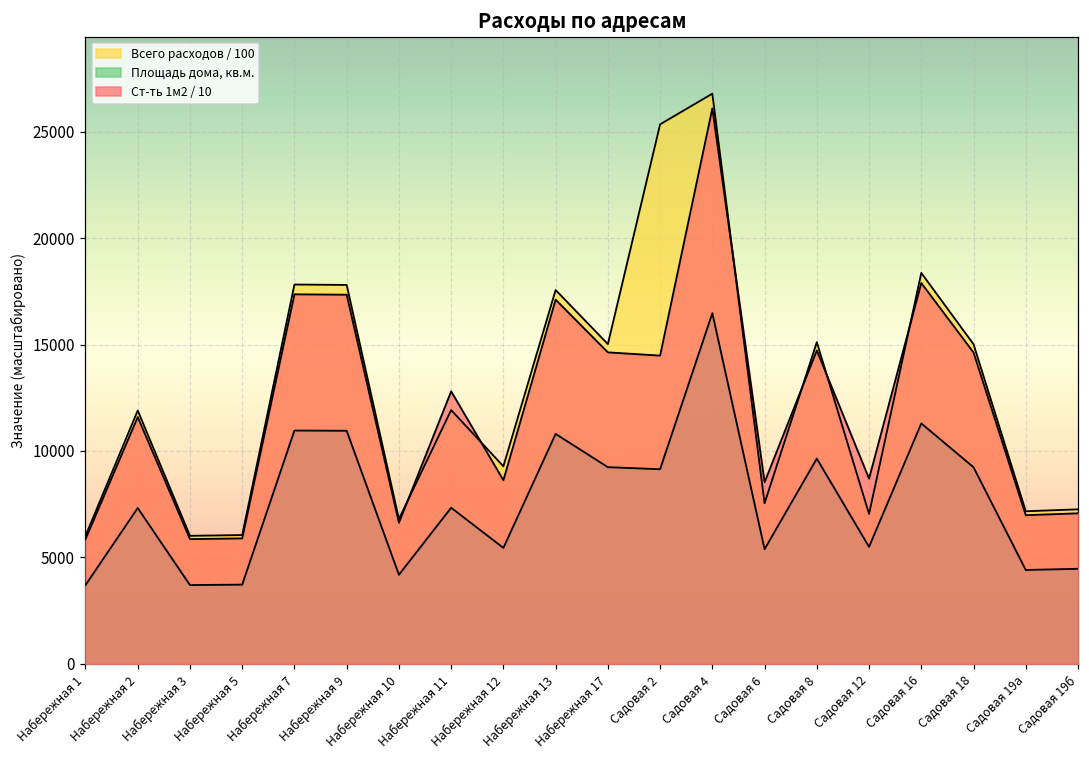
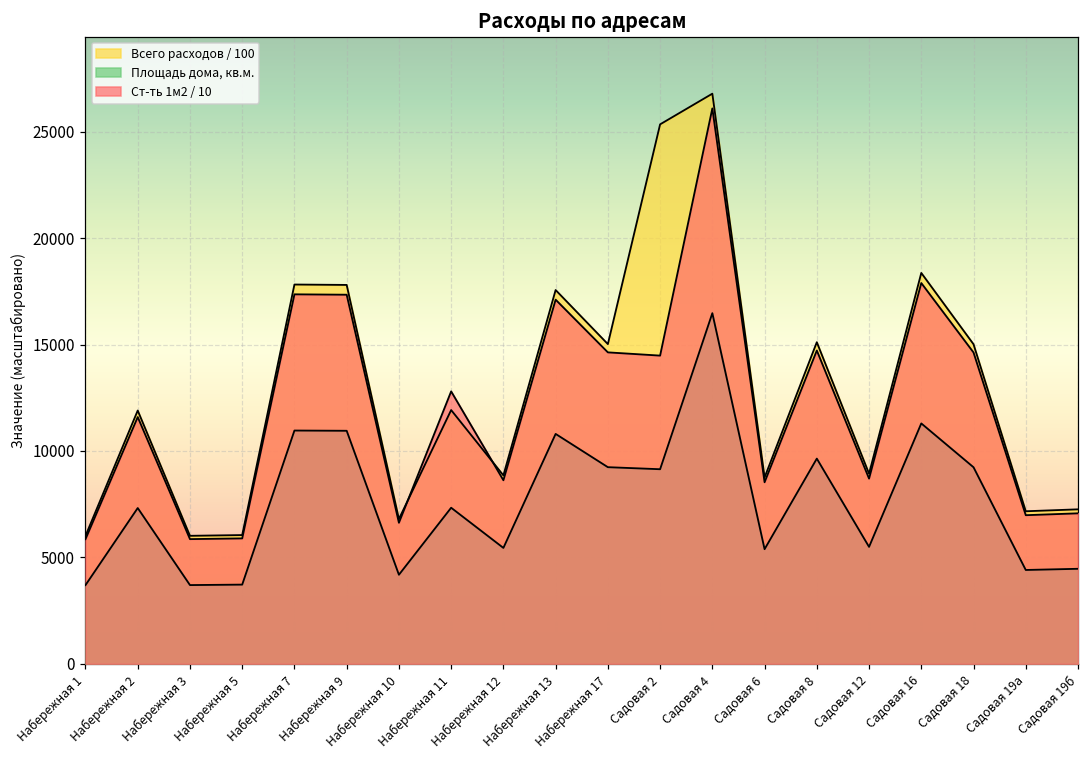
  {
    "Всего расходов / 100": {
      "Набережная 1": 6000,
      "Набережная 2": 11900,
      "Набережная 3": 6000,
      "Набережная 5": 6000,
      "Набережная 7": 17800,
      "Набережная 9": 17800,
      "Набережная 10": 6800,
      "Набережная 11": 11900,
-     "Набережная 12": 9300,
+     "Набережная 12": 8900,
      "Набережная 13": 17600,
      "Набережная 17": 15000,
      "Садовая 2": 25400,
      "Садовая 4": 26800,
-     "Садовая 6": 7500,
+     "Садовая 6": 8800,
      "Садовая 8": 15100,
-     "Садовая 12": 7000,
+     "Садовая 12": 8900,
      "Садовая 16": 18400,
      "Садовая 18": 15000,
      "Садовая 19а": 7200,
      "Садовая 19б": 7300
    },
    "Площадь дома, кв.м.": {
      "Набережная 1": 3700,
      "Набережная 2": 7300,
      "Набережная 3": 3700,
      "Набережная 5": 3700,
      "Набережная 7": 11000,
      "Набережная 9": 10900,
      "Набережная 10": 4200,
      "Набережная 11": 7300,
      "Набережная 12": 5400,
      "Набережная 13": 10800,
      "Набережная 17": 9200,
      "Садовая 2": 9100,
      "Садовая 4": 16500,
      "Садовая 6": 5400,
      "Садовая 8": 9600,
      "Садовая 12": 5500,
      "Садовая 16": 11300,
      "Садовая 18": 9200,
      "Садовая 19а": 4400,
      "Садовая 19б": 4500
    },
    "Ст-ть 1м2 / 10": {
      "Набережная 1": 5900,
      "Набережная 2": 11600,
      "Набережная 3": 5900,
      "Набережная 5": 5900,
      "Набережная 7": 17400,
      "Набережная 9": 17300,
      "Набережная 10": 6600,
      "Набережная 11": 12800,
      "Набережная 12": 8600,
      "Набережная 13": 17100,
      "Набережная 17": 14600,
      "Садовая 2": 14500,
      "Садовая 4": 26100,
      "Садовая 6": 8500,
      "Садовая 8": 14700,
      "Садовая 12": 8700,
      "Садовая 16": 17900,
      "Садовая 18": 14600,
      "Садовая 19а": 7000,
      "Садовая 19б": 7100
    }
  }
